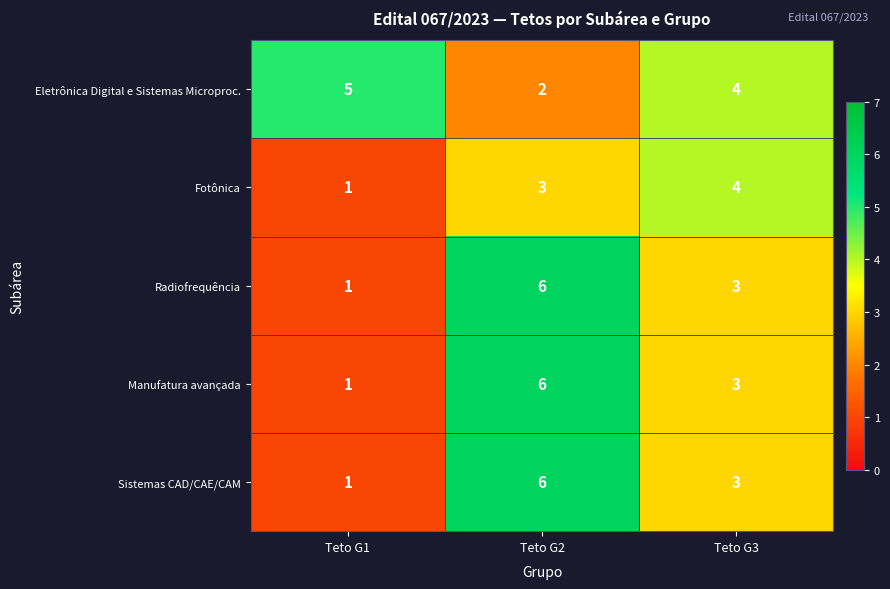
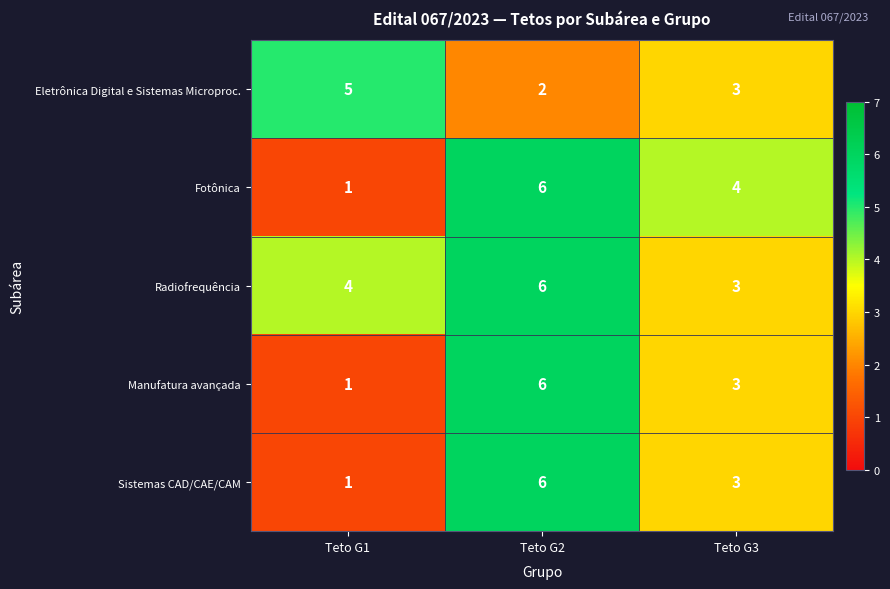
  {
    "Eletrônica Digital e Sistemas Microproc.": {
      "Teto G1": 5,
      "Teto G2": 2,
-     "Teto G3": 4
+     "Teto G3": 3
    },
    "Fotônica": {
      "Teto G1": 1,
-     "Teto G2": 3,
+     "Teto G2": 6,
      "Teto G3": 4
    },
    "Radiofrequência": {
-     "Teto G1": 1,
+     "Teto G1": 4,
      "Teto G2": 6,
      "Teto G3": 3
    },
    "Manufatura avançada": {
      "Teto G1": 1,
      "Teto G2": 6,
      "Teto G3": 3
    },
    "Sistemas CAD/CAE/CAM": {
      "Teto G1": 1,
      "Teto G2": 6,
      "Teto G3": 3
    }
  }
